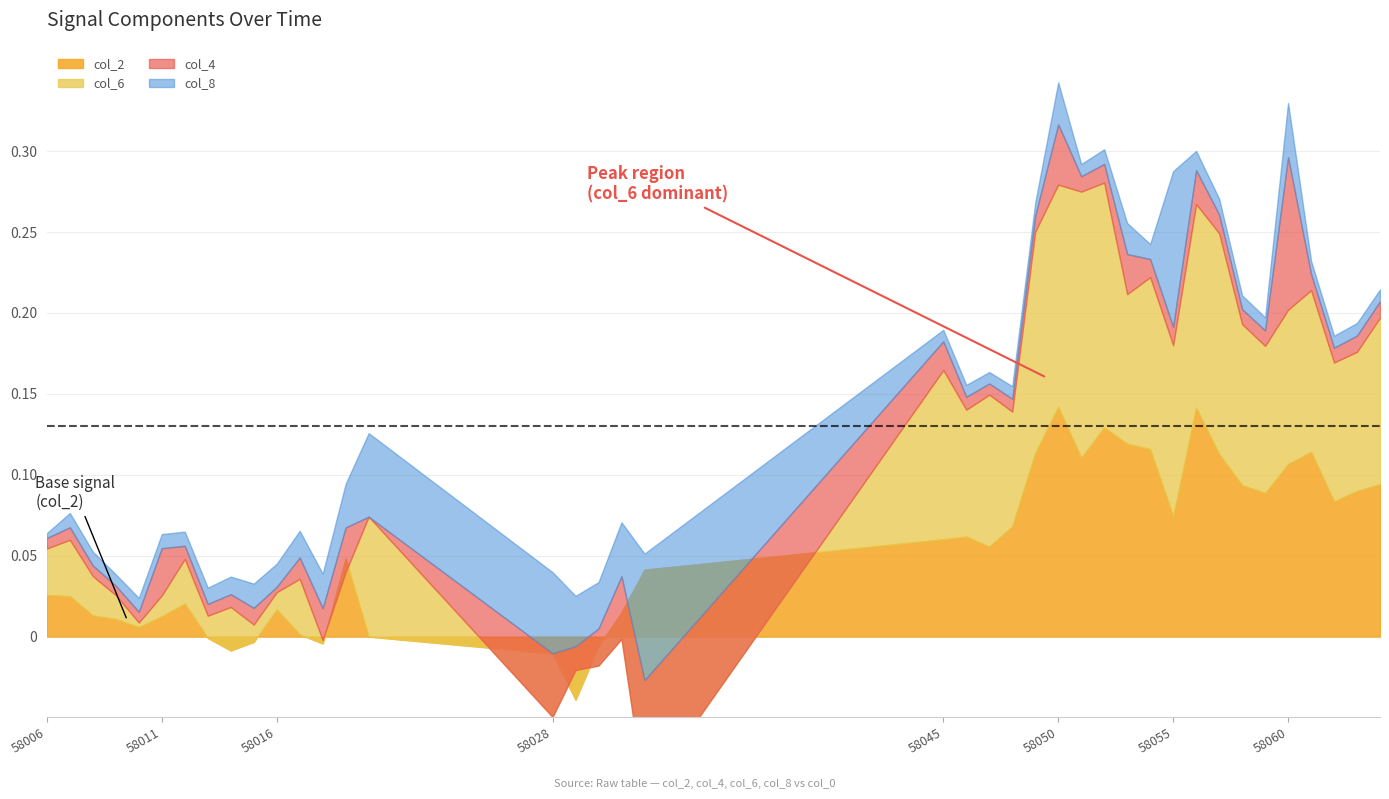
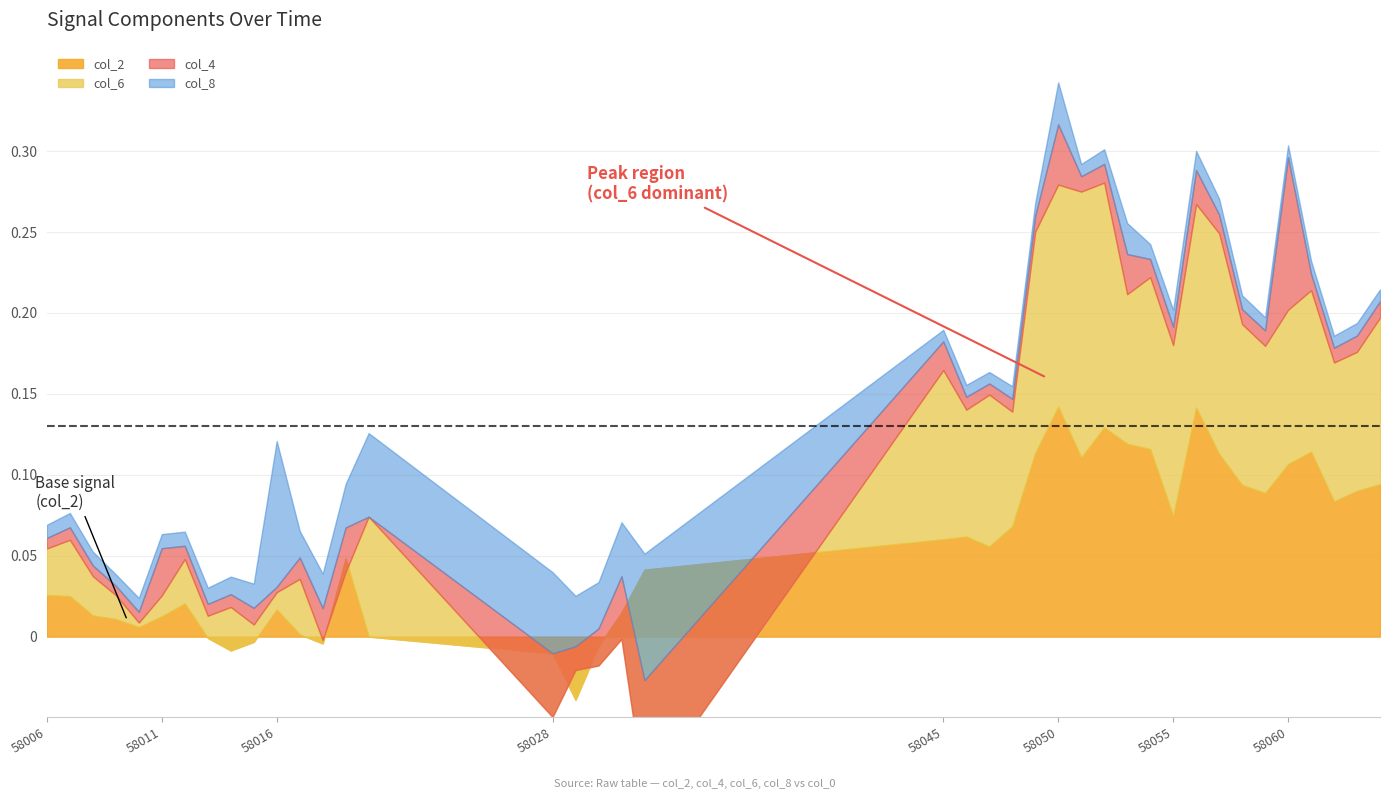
  {
    "col_4": {
      "58011": 0.029,
      "58016": 0.003,
      "58050": 0.037,
      "58055": 0.011,
      "58060": 0.094
    },
    "col_8": {
-     "58006": 0.003,
+     "58006": 0.008,
      "58011": 0.009,
-     "58016": 0.014,
+     "58016": 0.090,
      "58028": 0.050,
      "58050": 0.026,
-     "58055": 0.096,
-     "58060": 0.034
+     "58055": 0.010,
+     "58060": 0.007
    }
  }
